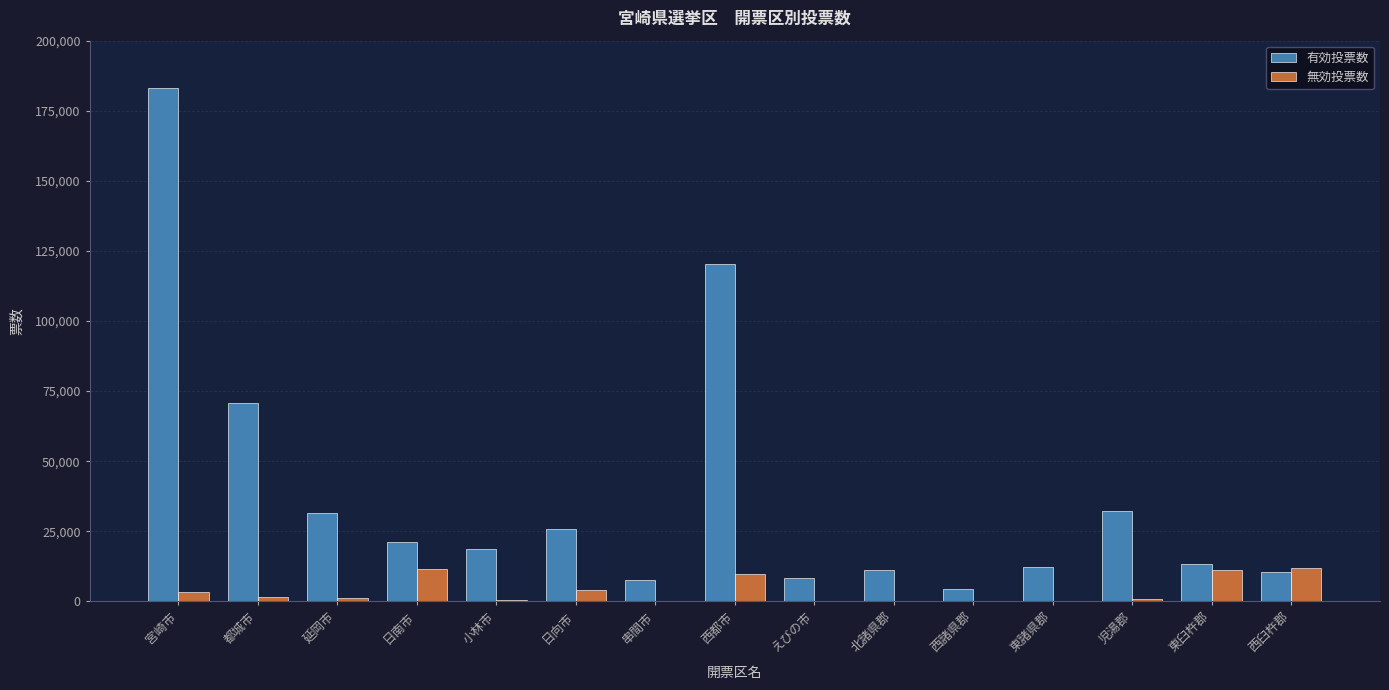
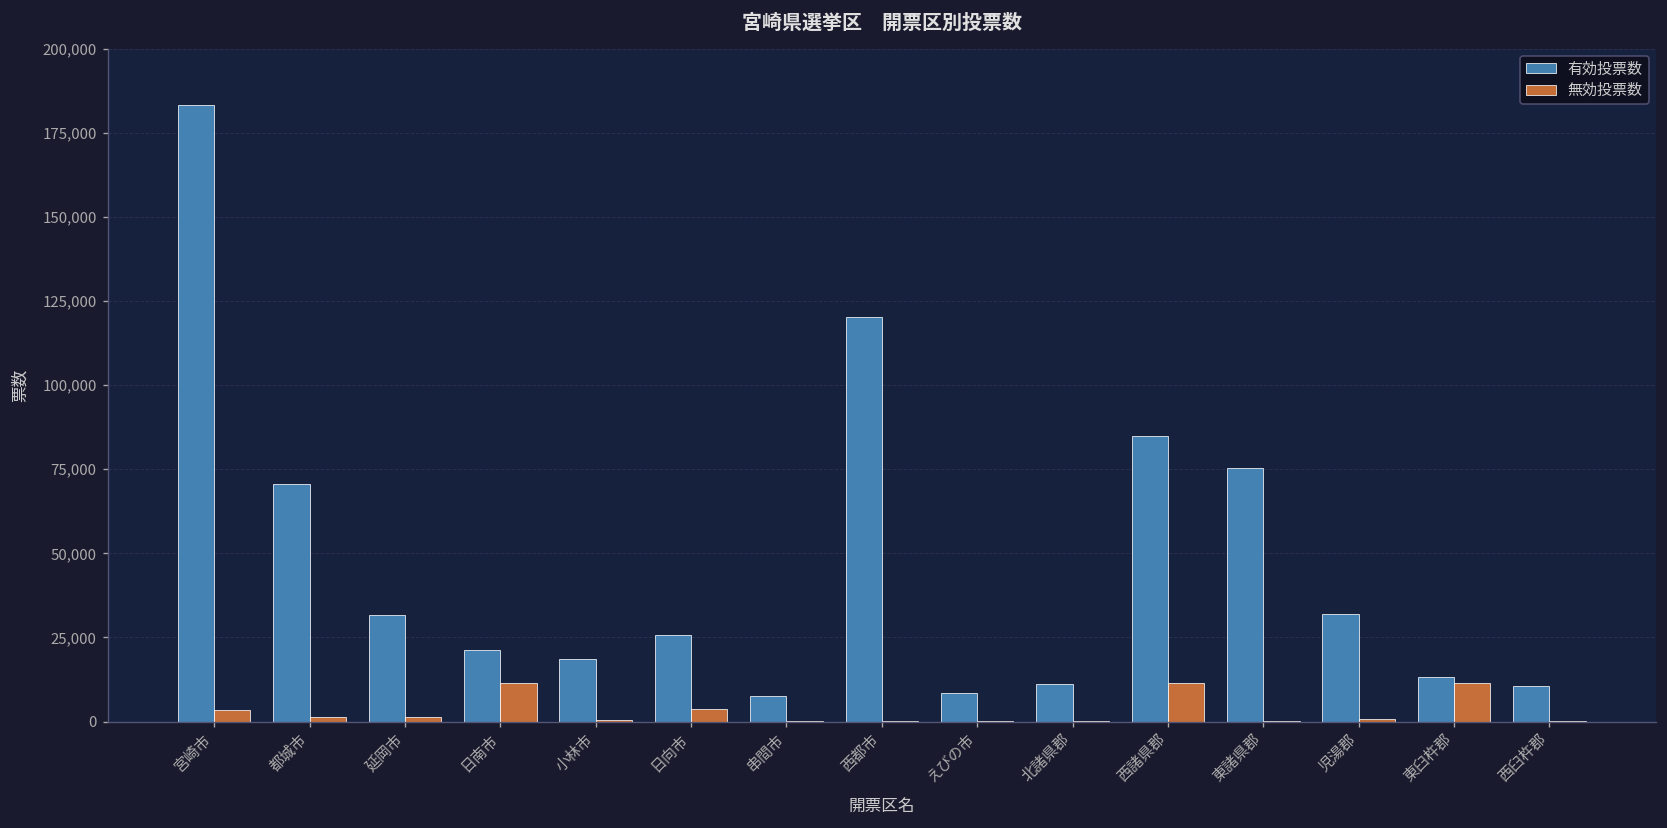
  {
    "有効投票数": {
      "宮崎市": "183,000",
      "都城市": "71,000",
      "延岡市": "32,000",
      "日南市": "21,000",
      "小林市": "19,000",
      "日向市": "26,000",
      "串間市": "8,000",
      "西都市": "120,000",
      "えびの市": "8,000",
      "北諸県郡": "11,000",
-     "西諸県郡": "4,000",
-     "東諸県郡": "12,000",
+     "西諸県郡": "85,000",
+     "東諸県郡": "75,000",
      "児湯郡": "32,000",
      "東臼杵郡": "13,000",
      "西臼杵郡": "11,000"
    },
    "無効投票数": {
      "宮崎市": "3,000",
      "都城市": "1,000",
      "延岡市": "1,000",
      "日南市": "12,000",
      "日向市": "4,000",
-     "西都市": "10,000",
-     "西諸県郡": "0",
+     "西都市": "0",
+     "西諸県郡": "12,000",
      "東臼杵郡": "11,000",
-     "西臼杵郡": "12,000"
+     "西臼杵郡": "0"
    }
  }
